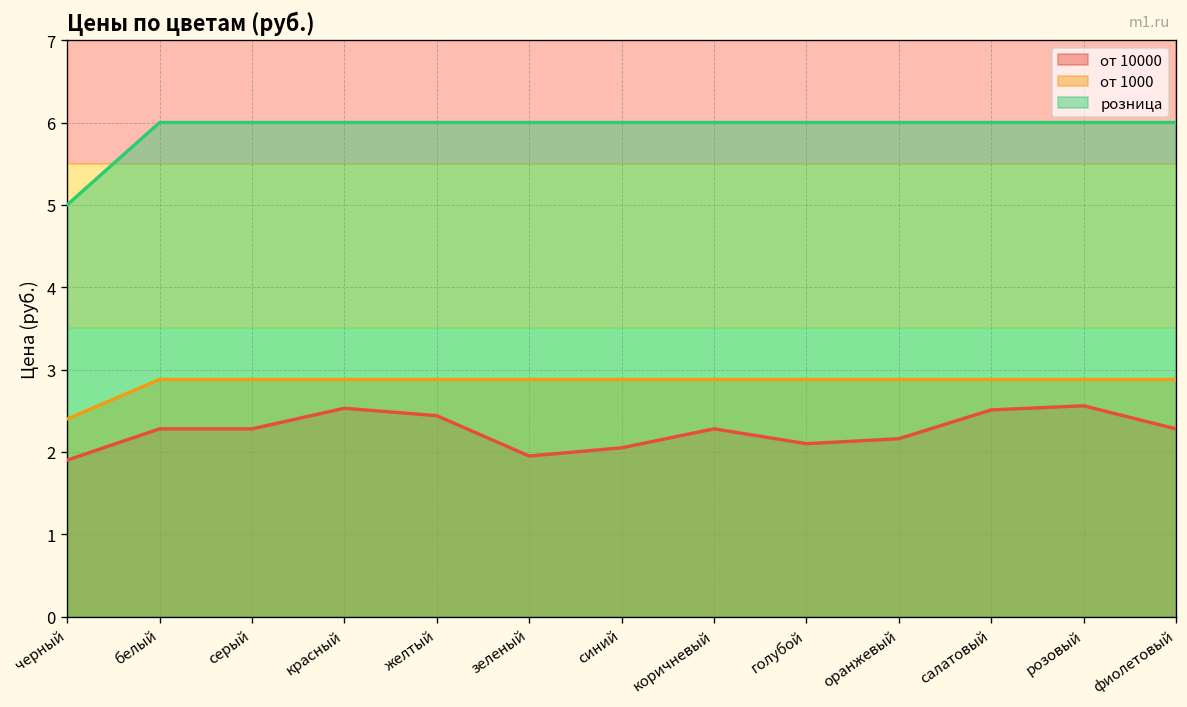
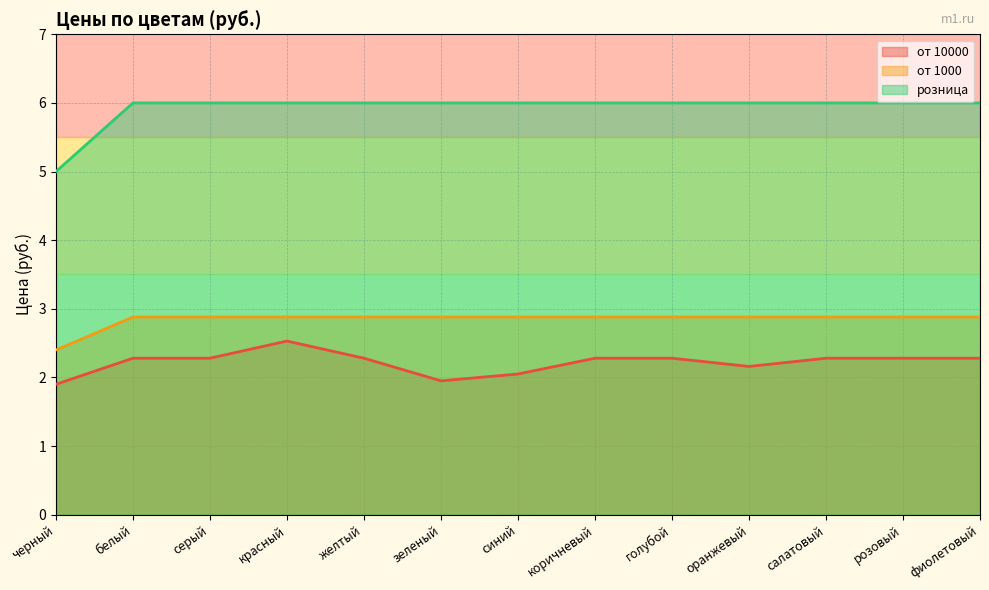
  {
    "от 10000": {
      "черный": 1.9,
      "белый": 2.3,
      "серый": 2.3,
      "красный": 2.5,
-     "желтый": 2.4,
+     "желтый": 2.3,
      "зеленый": 2.0,
      "синий": 2.1,
      "коричневый": 2.3,
-     "голубой": 2.1,
+     "голубой": 2.3,
      "оранжевый": 2.2,
-     "салатовый": 2.5,
-     "розовый": 2.6,
+     "салатовый": 2.3,
+     "розовый": 2.3,
      "фиолетовый": 2.3
    },
    "от 1000": {
      "черный": 2.4,
      "белый": 2.9,
      "серый": 2.9,
      "красный": 2.9,
      "желтый": 2.9,
      "зеленый": 2.9,
      "синий": 2.9,
      "коричневый": 2.9,
      "голубой": 2.9,
      "оранжевый": 2.9,
      "салатовый": 2.9,
      "розовый": 2.9,
      "фиолетовый": 2.9
    },
    "розница": {
      "черный": 5.0,
      "белый": 6.0,
      "серый": 6.0,
      "красный": 6.0,
      "желтый": 6.0,
      "зеленый": 6.0,
      "синий": 6.0,
      "коричневый": 6.0,
      "голубой": 6.0,
      "оранжевый": 6.0,
      "салатовый": 6.0,
      "розовый": 6.0,
      "фиолетовый": 6.0
    }
  }
